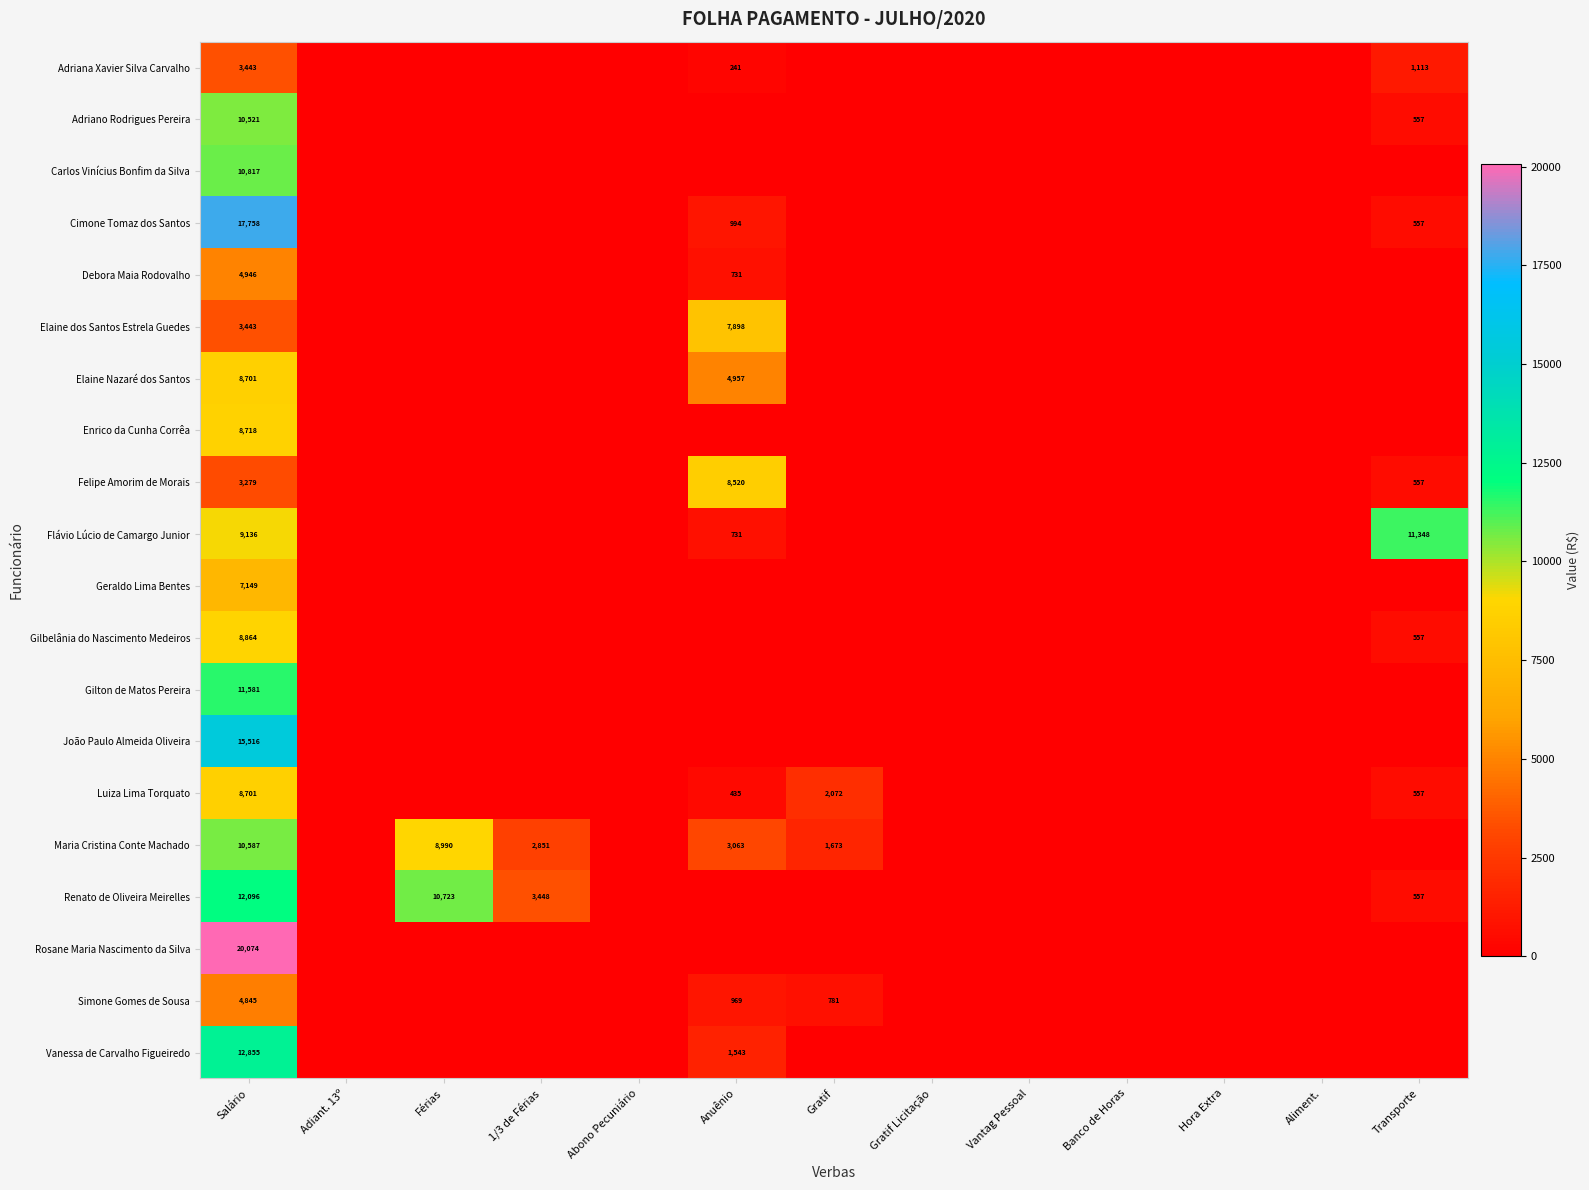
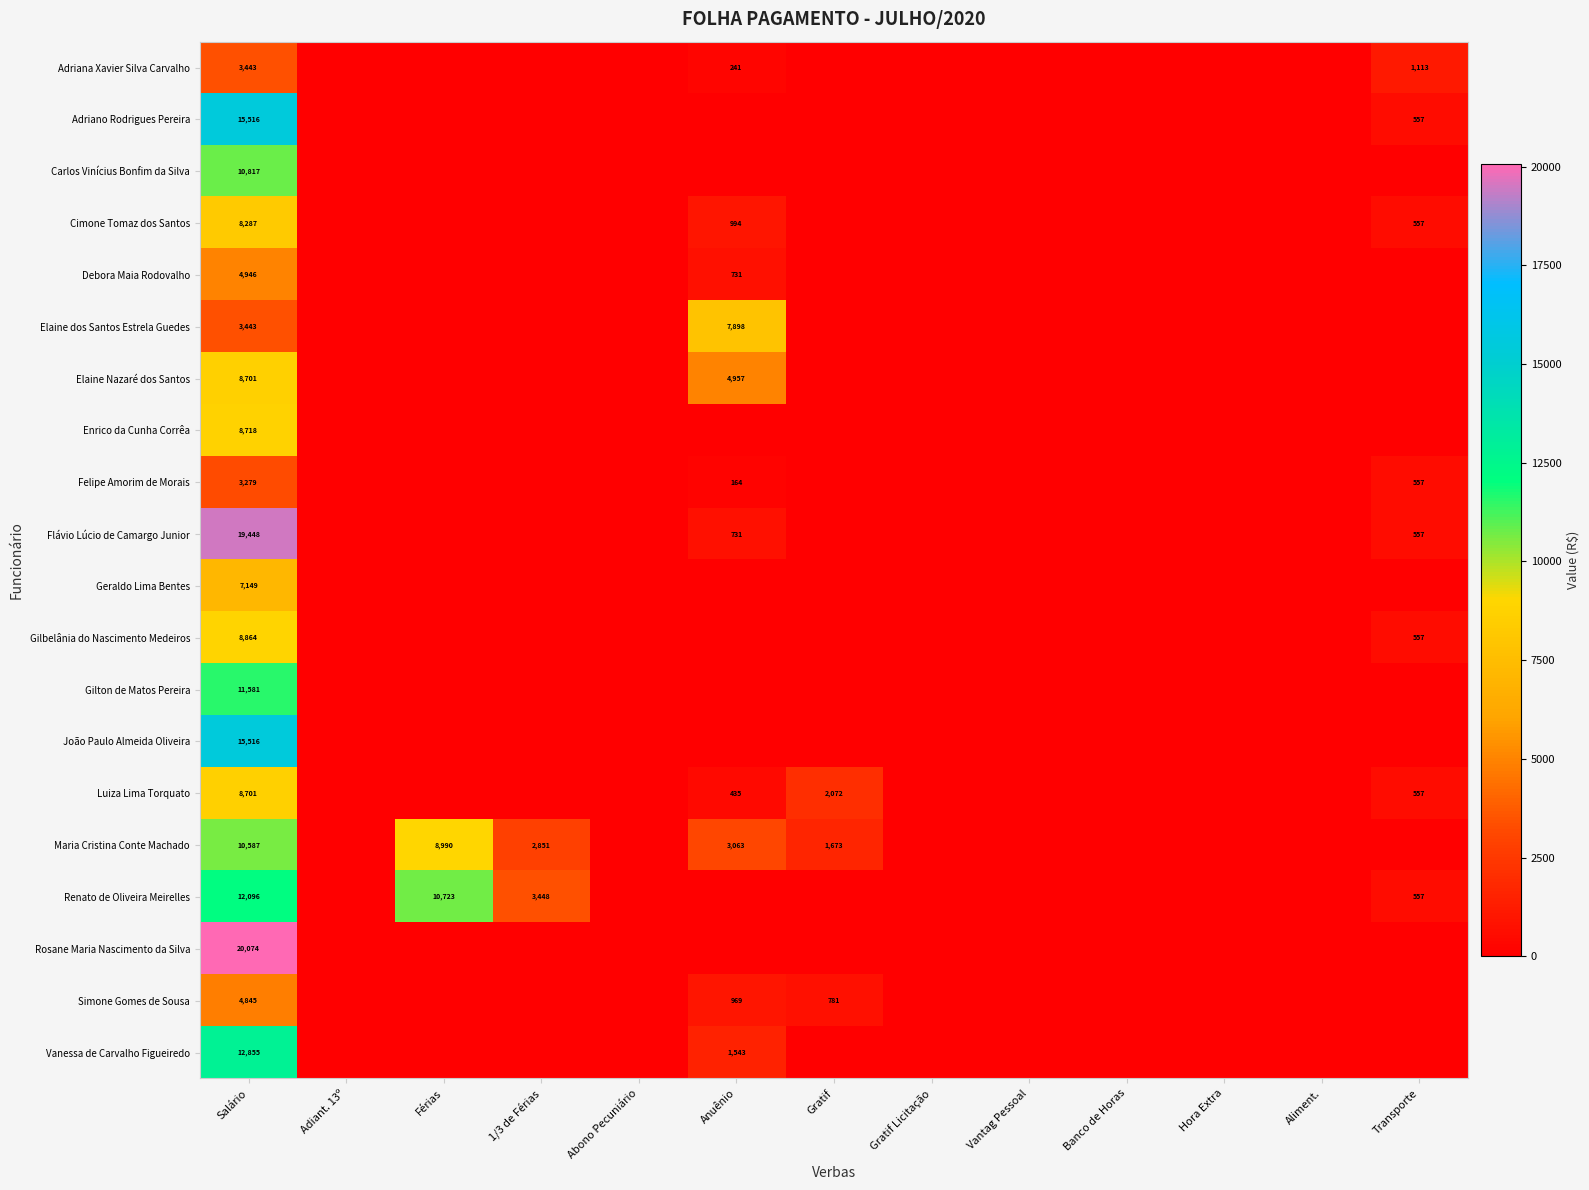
  {
    "Adriana Xavier Silva Carvalho": {
      "Salário": "3,443",
      "Anuênio": "241",
      "Transporte": "1,113"
    },
    "Adriano Rodrigues Pereira": {
-     "Salário": "10,521",
+     "Salário": "15,516",
      "Transporte": "557"
    },
    "Carlos Vinícius Bonfim da Silva": {
      "Salário": "10,817"
    },
    "Cimone Tomaz dos Santos": {
-     "Salário": "17,758",
+     "Salário": "8,287",
      "Anuênio": "994",
      "Transporte": "557"
    },
    "Debora Maia Rodovalho": {
      "Salário": "4,946",
      "Anuênio": "731"
    },
    "Elaine dos Santos Estrela Guedes": {
      "Salário": "3,443",
      "Anuênio": "7,898"
    },
    "Elaine Nazaré dos Santos": {
      "Salário": "8,701",
      "Anuênio": "4,957"
    },
    "Enrico da Cunha Corrêa": {
      "Salário": "8,718"
    },
    "Felipe Amorim de Morais": {
      "Salário": "3,279",
-     "Anuênio": "8,520",
+     "Anuênio": "164",
      "Transporte": "557"
    },
    "Flávio Lúcio de Camargo Junior": {
-     "Salário": "9,136",
+     "Salário": "19,448",
      "Anuênio": "731",
-     "Transporte": "11,348"
+     "Transporte": "557"
    },
    "Geraldo Lima Bentes": {
      "Salário": "7,149"
    },
    "Gilbelânia do Nascimento Medeiros": {
      "Salário": "8,864",
      "Transporte": "557"
    },
    "Gilton de Matos Pereira": {
      "Salário": "11,581"
    },
    "João Paulo Almeida Oliveira": {
      "Salário": "15,516"
    },
    "Luiza Lima Torquato": {
      "Salário": "8,701",
      "Anuênio": "435",
      "Gratif": "2,072",
      "Transporte": "557"
    },
    "Maria Cristina Conte Machado": {
      "Salário": "10,587",
      "Férias": "8,990",
      "1/3 de Férias": "2,851",
      "Anuênio": "3,063",
      "Gratif": "1,673"
    },
    "Renato de Oliveira Meirelles": {
      "Salário": "12,096",
      "Férias": "10,723",
      "1/3 de Férias": "3,448",
      "Transporte": "557"
    },
    "Rosane Maria Nascimento da Silva": {
      "Salário": "20,074"
    },
    "Simone Gomes de Sousa": {
      "Salário": "4,845",
      "Anuênio": "969",
      "Gratif": "781"
    },
    "Vanessa de Carvalho Figueiredo": {
      "Salário": "12,855",
      "Anuênio": "1,543"
    }
  }
